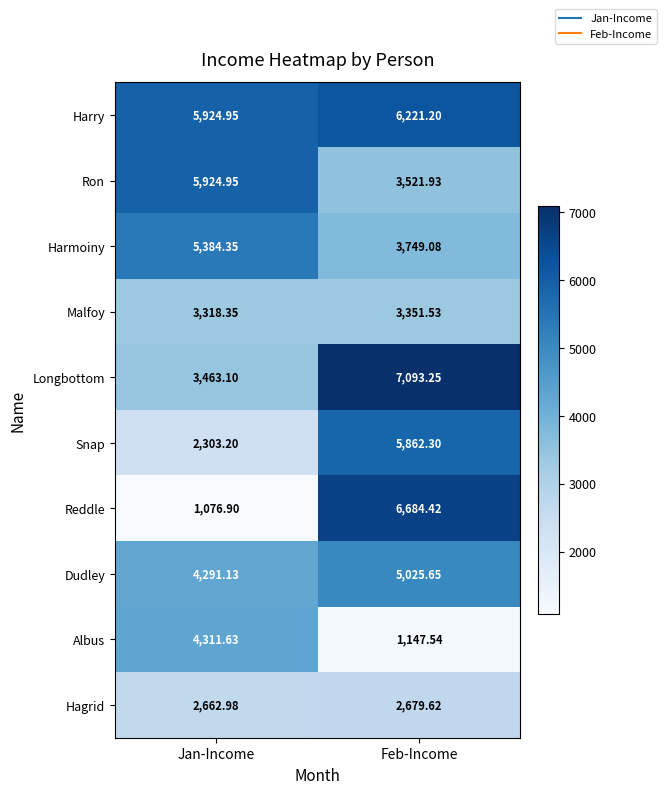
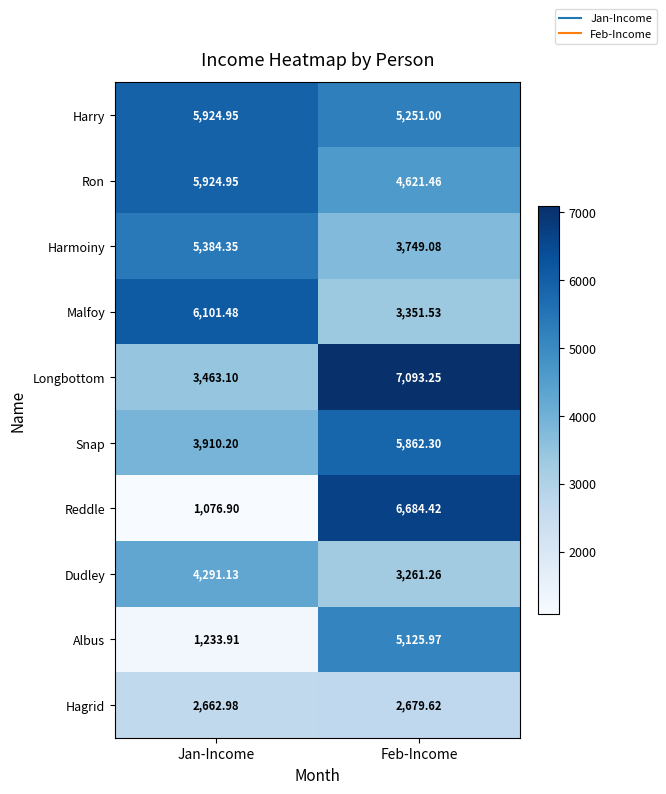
  {
    "Harry": {
      "Jan-Income": "5,924.95",
-     "Feb-Income": "6,221.20"
+     "Feb-Income": "5,251.00"
    },
    "Ron": {
      "Jan-Income": "5,924.95",
-     "Feb-Income": "3,521.93"
+     "Feb-Income": "4,621.46"
    },
    "Harmoiny": {
      "Jan-Income": "5,384.35",
      "Feb-Income": "3,749.08"
    },
    "Malfoy": {
-     "Jan-Income": "3,318.35",
+     "Jan-Income": "6,101.48",
      "Feb-Income": "3,351.53"
    },
    "Longbottom": {
      "Jan-Income": "3,463.10",
      "Feb-Income": "7,093.25"
    },
    "Snap": {
-     "Jan-Income": "2,303.20",
+     "Jan-Income": "3,910.20",
      "Feb-Income": "5,862.30"
    },
    "Reddle": {
      "Jan-Income": "1,076.90",
      "Feb-Income": "6,684.42"
    },
    "Dudley": {
      "Jan-Income": "4,291.13",
-     "Feb-Income": "5,025.65"
+     "Feb-Income": "3,261.26"
    },
    "Albus": {
-     "Jan-Income": "4,311.63",
-     "Feb-Income": "1,147.54"
+     "Jan-Income": "1,233.91",
+     "Feb-Income": "5,125.97"
    },
    "Hagrid": {
      "Jan-Income": "2,662.98",
      "Feb-Income": "2,679.62"
    }
  }
